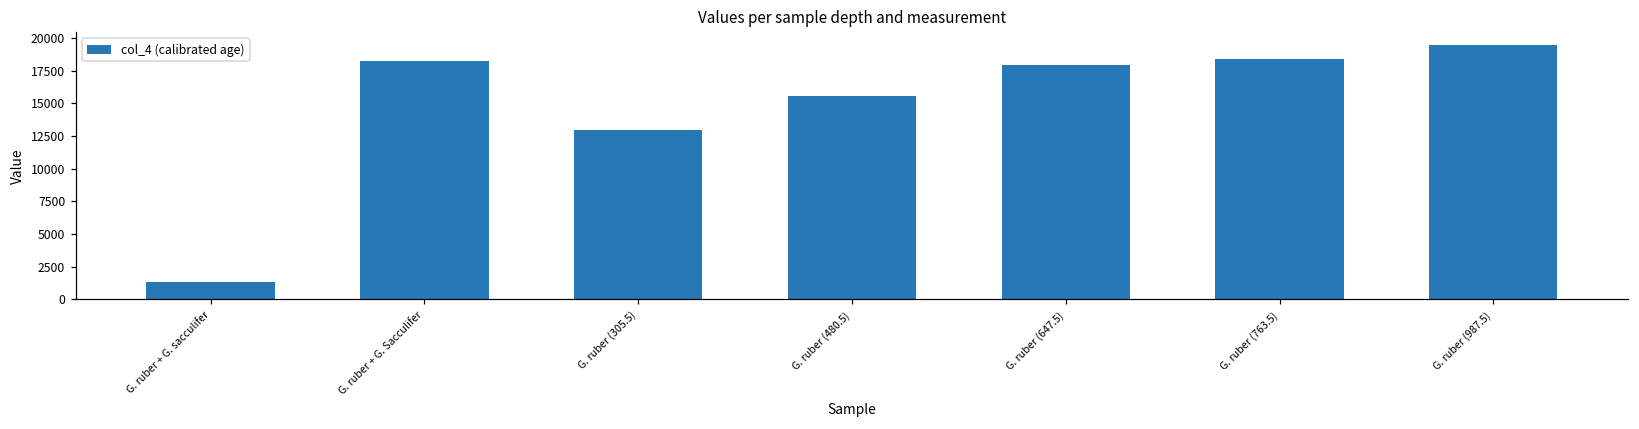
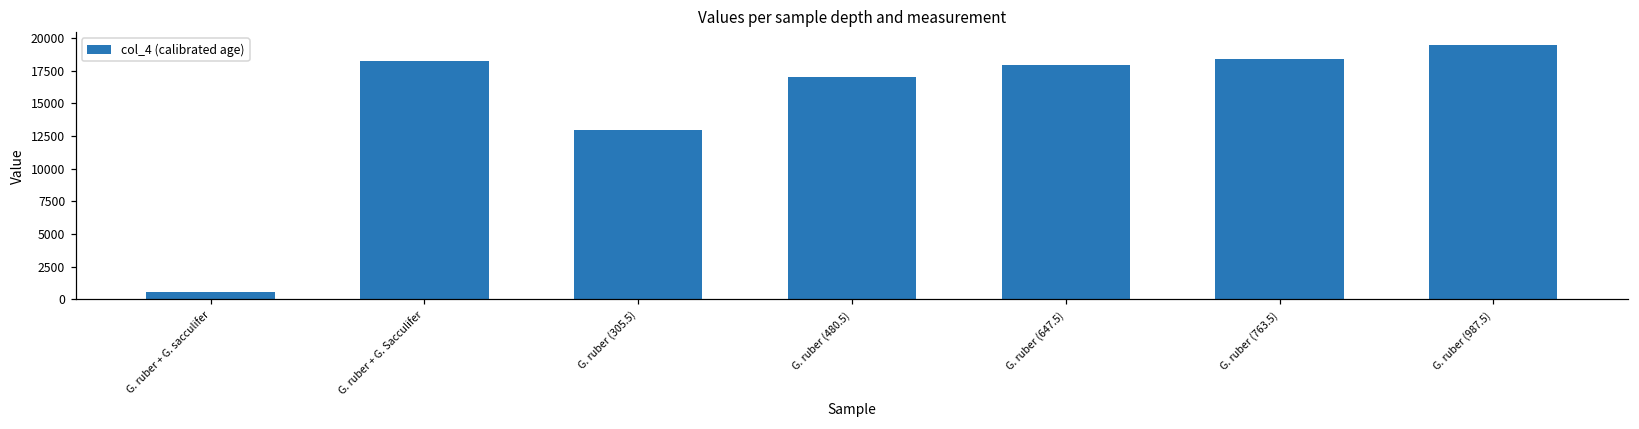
  {
-   "G. ruber + G. sacculifer": 1400,
+   "G. ruber + G. sacculifer": 600,
    "G. ruber + G. Sacculifer": 18300,
    "G. ruber (305.5)": 13000,
-   "G. ruber (480.5)": 15600,
+   "G. ruber (480.5)": 17000,
    "G. ruber (647.5)": 18000,
    "G. ruber (763.5)": 18400,
    "G. ruber (987.5)": 19500
  }
